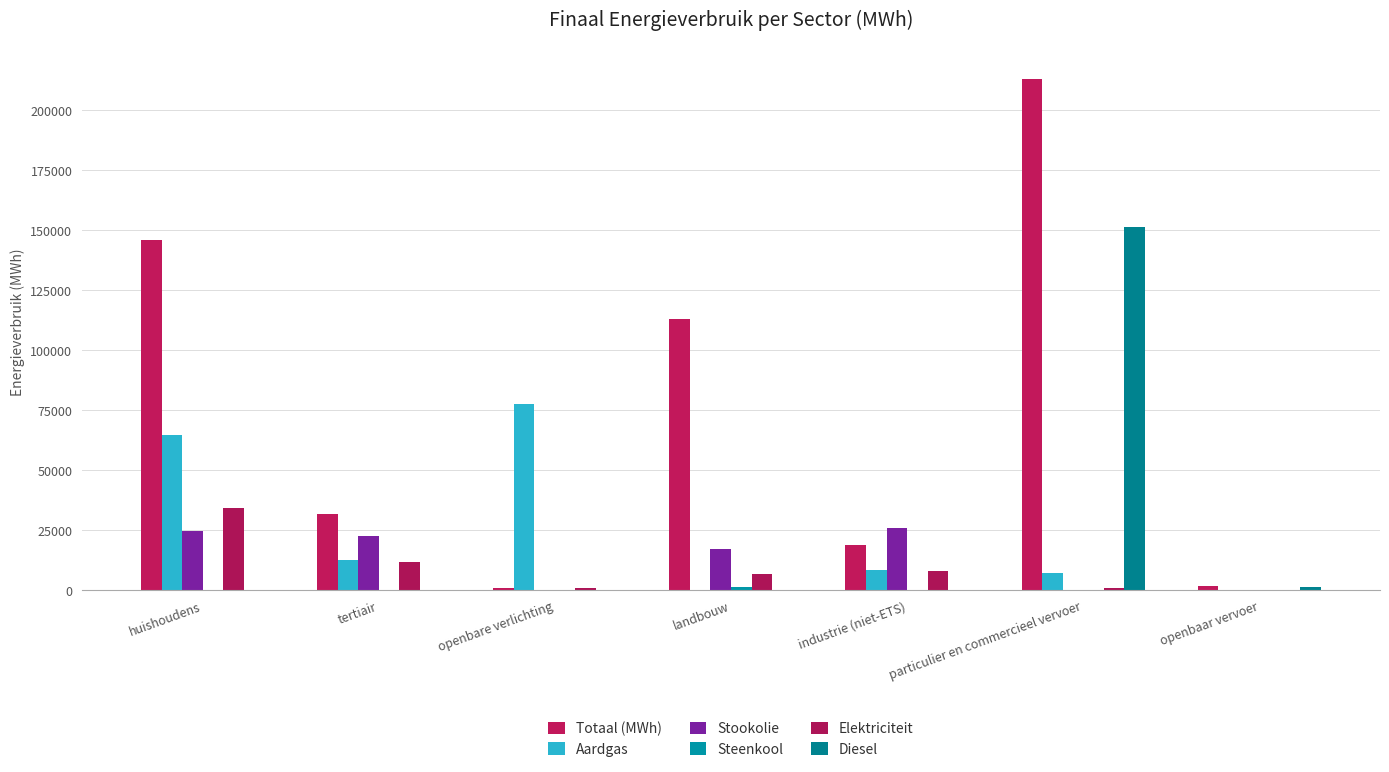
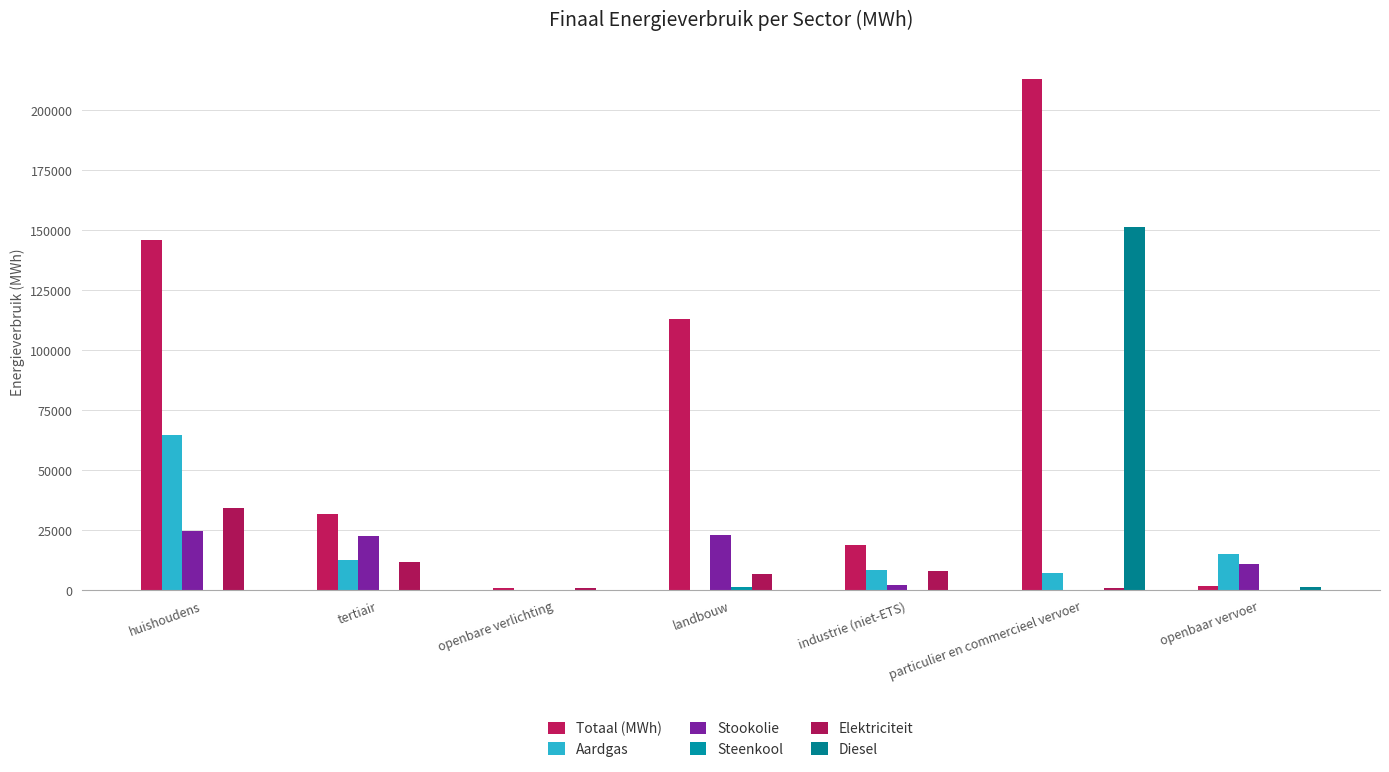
  {
    "Aardgas": {
      "huishoudens": 65000,
      "tertiair": 13000,
-     "openbare verlichting": 78000,
+     "openbare verlichting": 0,
      "landbouw": 0,
      "industrie (niet-ETS)": 9000,
      "particulier en commercieel vervoer": 7000,
-     "openbaar vervoer": 0
+     "openbaar vervoer": 15000
    },
    "Stookolie": {
      "huishoudens": 25000,
      "tertiair": 23000,
      "openbare verlichting": 0,
-     "landbouw": 17000,
-     "industrie (niet-ETS)": 26000,
+     "landbouw": 23000,
+     "industrie (niet-ETS)": 2000,
      "particulier en commercieel vervoer": 0,
-     "openbaar vervoer": 0
+     "openbaar vervoer": 11000
    }
  }
